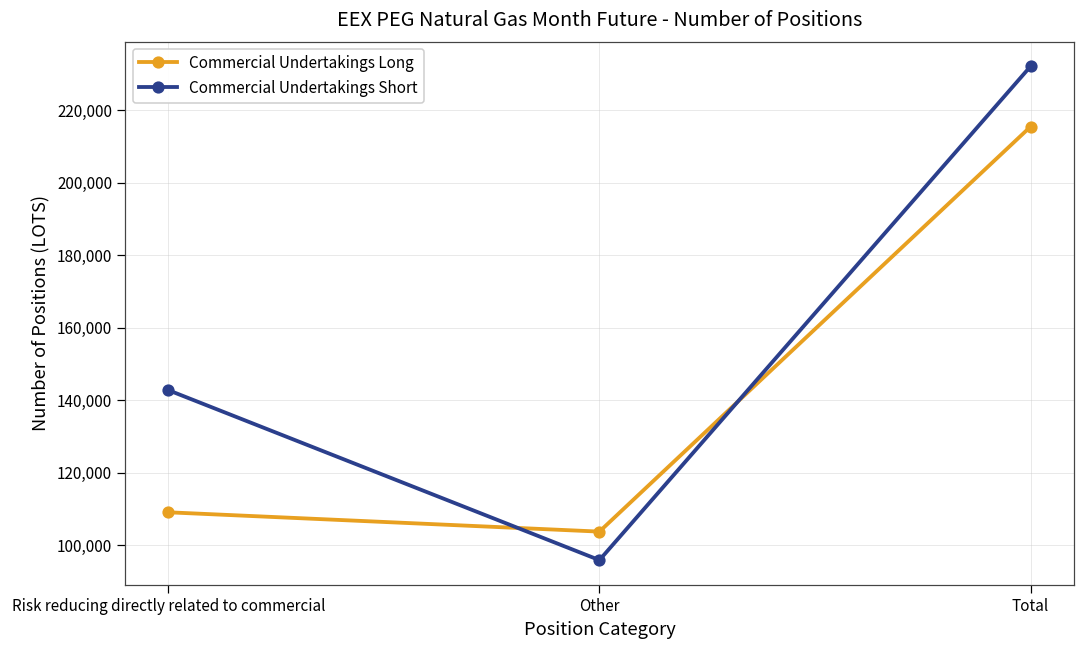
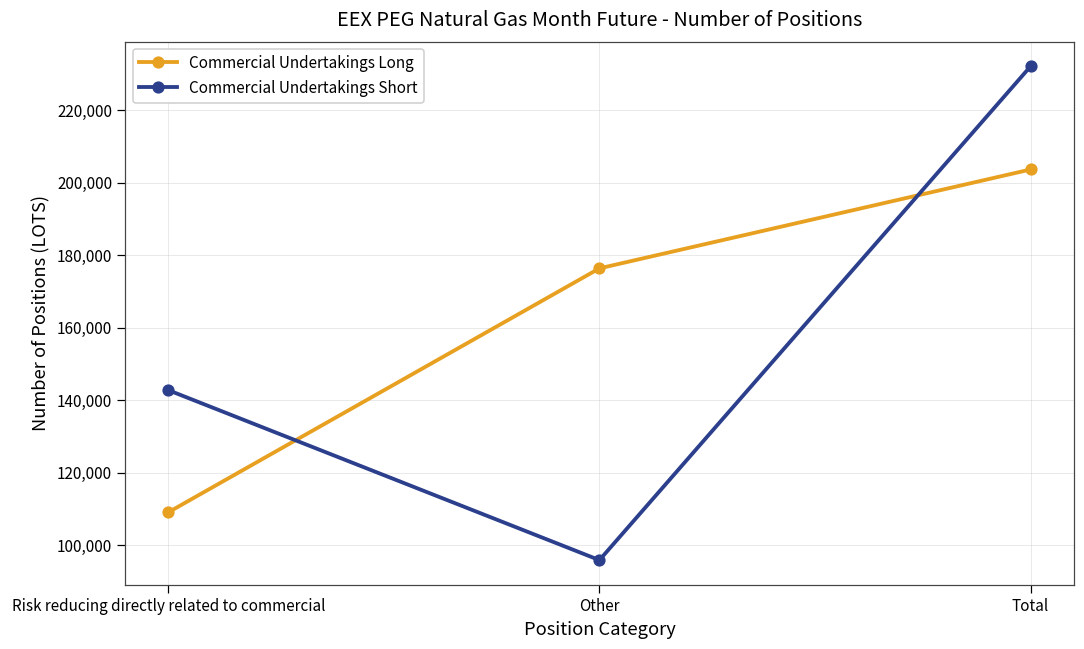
  {
    "Commercial Undertakings Long": {
      "Risk reducing directly related to commercial": "109,000",
-     "Other": "104,000",
-     "Total": "216,000"
+     "Other": "176,000",
+     "Total": "204,000"
    },
    "Commercial Undertakings Short": {
      "Risk reducing directly related to commercial": "143,000",
      "Other": "96,000",
      "Total": "232,000"
    }
  }
